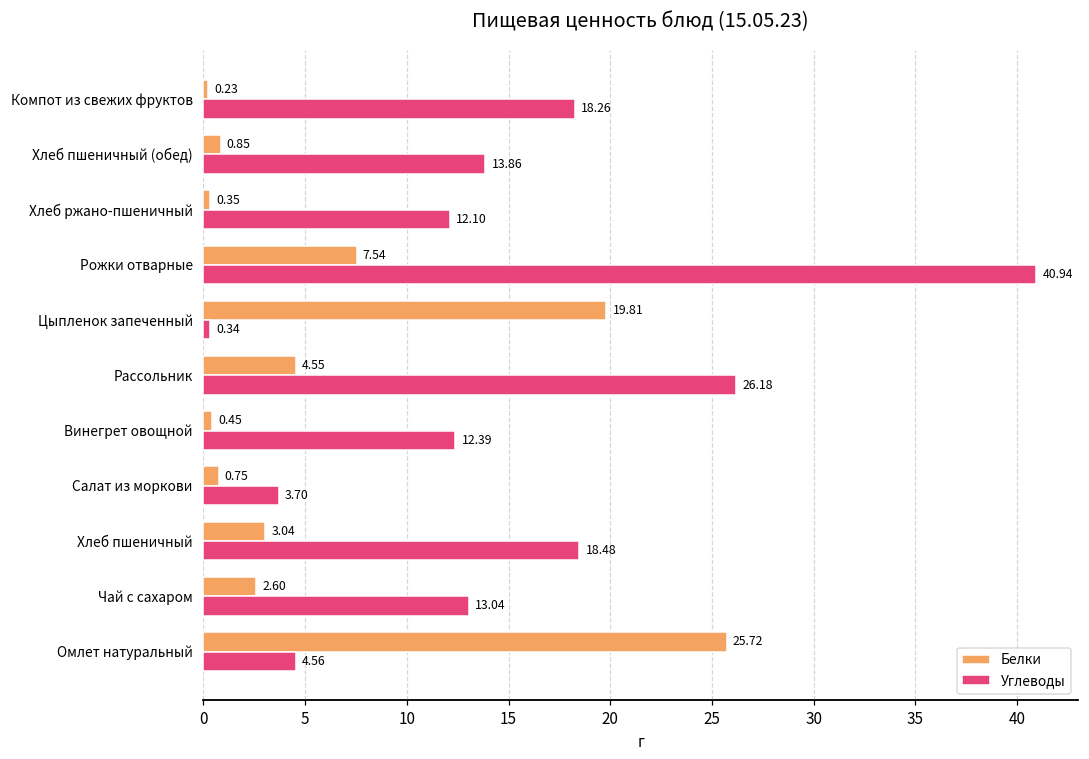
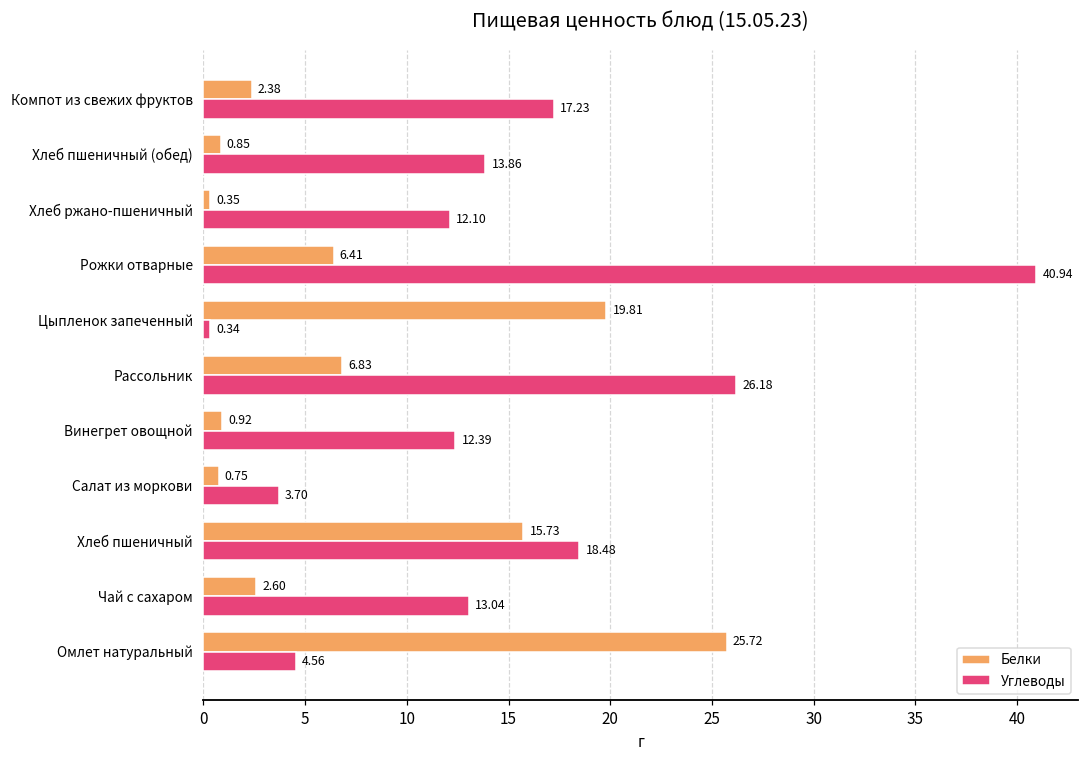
  {
    "Белки": {
-     "Компот из свежих фруктов": 0.23,
+     "Компот из свежих фруктов": 2.38,
      "Хлеб пшеничный (обед)": 0.85,
      "Хлеб ржано-пшеничный": 0.35,
-     "Рожки отварные": 7.54,
+     "Рожки отварные": 6.41,
      "Цыпленок запеченный": 19.81,
-     "Рассольник": 4.55,
-     "Винегрет овощной": 0.45,
+     "Рассольник": 6.83,
+     "Винегрет овощной": 0.92,
      "Салат из моркови": 0.75,
-     "Хлеб пшеничный": 3.04,
+     "Хлеб пшеничный": 15.73,
      "Чай с сахаром": 2.60,
      "Омлет натуральный": 25.72
    },
    "Углеводы": {
-     "Компот из свежих фруктов": 18.26,
+     "Компот из свежих фруктов": 17.23,
      "Хлеб пшеничный (обед)": 13.86,
      "Хлеб ржано-пшеничный": 12.10,
      "Рожки отварные": 40.94,
      "Цыпленок запеченный": 0.34,
      "Рассольник": 26.18,
      "Винегрет овощной": 12.39,
      "Салат из моркови": 3.70,
      "Хлеб пшеничный": 18.48,
      "Чай с сахаром": 13.04,
      "Омлет натуральный": 4.56
    }
  }
